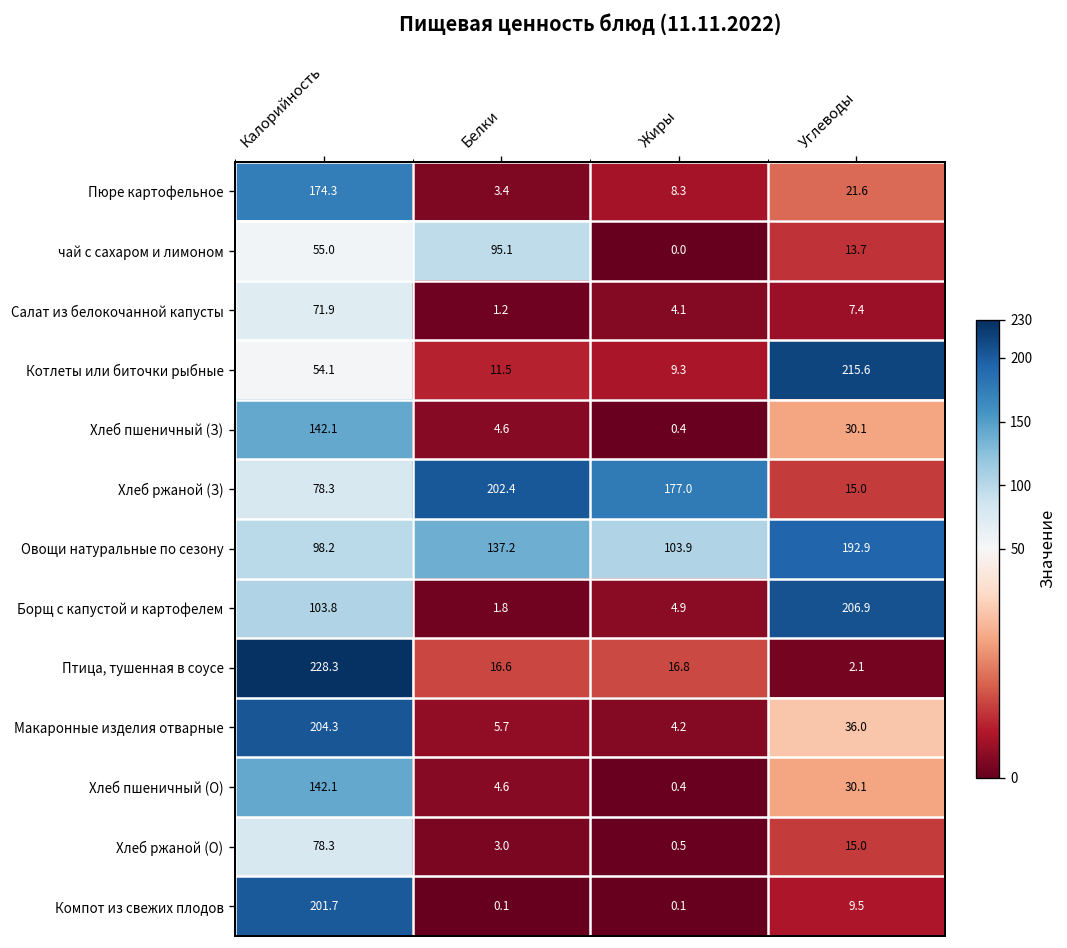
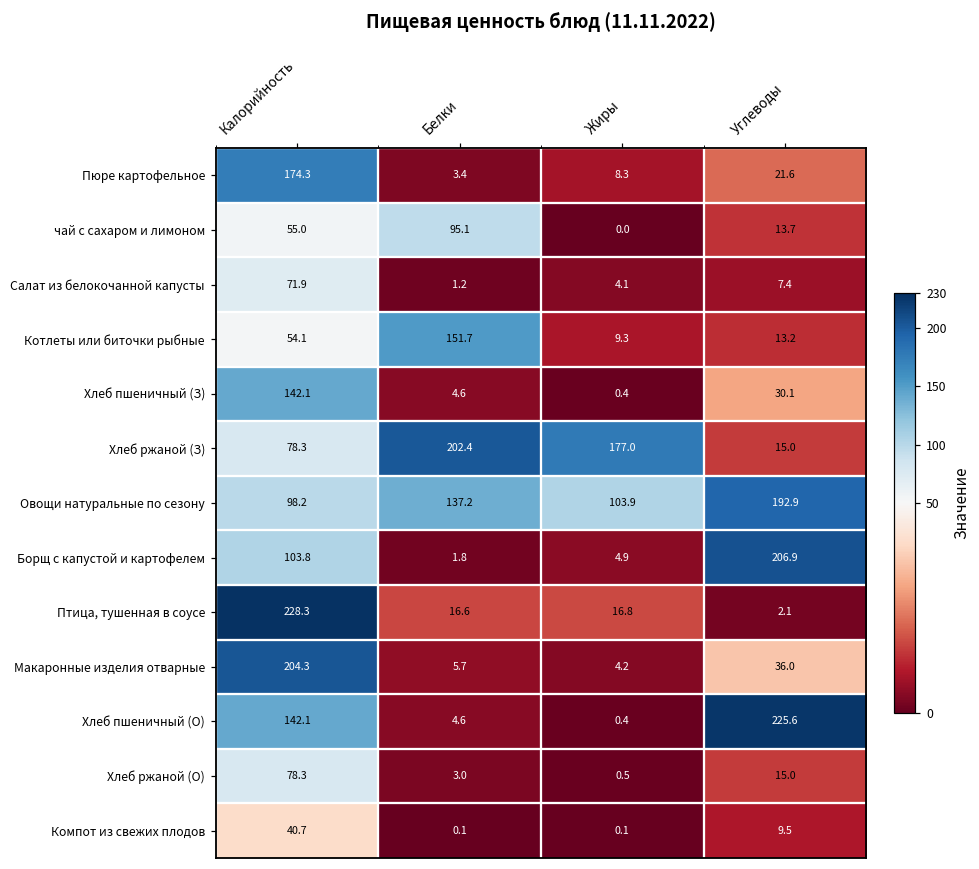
  {
    "Пюре картофельное": {
      "Калорийность": 174.3,
      "Белки": 3.4,
      "Жиры": 8.3,
      "Углеводы": 21.6
    },
    "чай с сахаром и лимоном": {
      "Калорийность": 55.0,
      "Белки": 95.1,
      "Жиры": 0.0,
      "Углеводы": 13.7
    },
    "Салат из белокочанной капусты": {
      "Калорийность": 71.9,
      "Белки": 1.2,
      "Жиры": 4.1,
      "Углеводы": 7.4
    },
    "Котлеты или биточки рыбные": {
      "Калорийность": 54.1,
-     "Белки": 11.5,
+     "Белки": 151.7,
      "Жиры": 9.3,
-     "Углеводы": 215.6
+     "Углеводы": 13.2
    },
    "Хлеб пшеничный (З)": {
      "Калорийность": 142.1,
      "Белки": 4.6,
      "Жиры": 0.4,
      "Углеводы": 30.1
    },
    "Хлеб ржаной (З)": {
      "Калорийность": 78.3,
      "Белки": 202.4,
      "Жиры": 177.0,
      "Углеводы": 15.0
    },
    "Овощи натуральные по сезону": {
      "Калорийность": 98.2,
      "Белки": 137.2,
      "Жиры": 103.9,
      "Углеводы": 192.9
    },
    "Борщ с капустой и картофелем": {
      "Калорийность": 103.8,
      "Белки": 1.8,
      "Жиры": 4.9,
      "Углеводы": 206.9
    },
    "Птица, тушенная в соусе": {
      "Калорийность": 228.3,
      "Белки": 16.6,
      "Жиры": 16.8,
      "Углеводы": 2.1
    },
    "Макаронные изделия отварные": {
      "Калорийность": 204.3,
      "Белки": 5.7,
      "Жиры": 4.2,
      "Углеводы": 36.0
    },
    "Хлеб пшеничный (О)": {
      "Калорийность": 142.1,
      "Белки": 4.6,
      "Жиры": 0.4,
-     "Углеводы": 30.1
+     "Углеводы": 225.6
    },
    "Хлеб ржаной (О)": {
      "Калорийность": 78.3,
      "Белки": 3.0,
      "Жиры": 0.5,
      "Углеводы": 15.0
    },
    "Компот из свежих плодов": {
-     "Калорийность": 201.7,
+     "Калорийность": 40.7,
      "Белки": 0.1,
      "Жиры": 0.1,
      "Углеводы": 9.5
    }
  }
